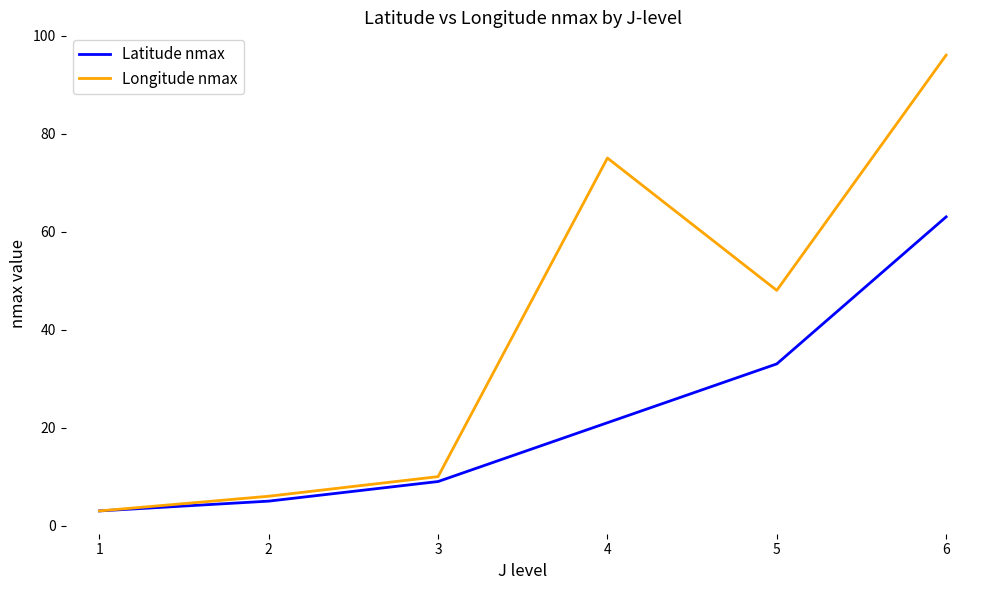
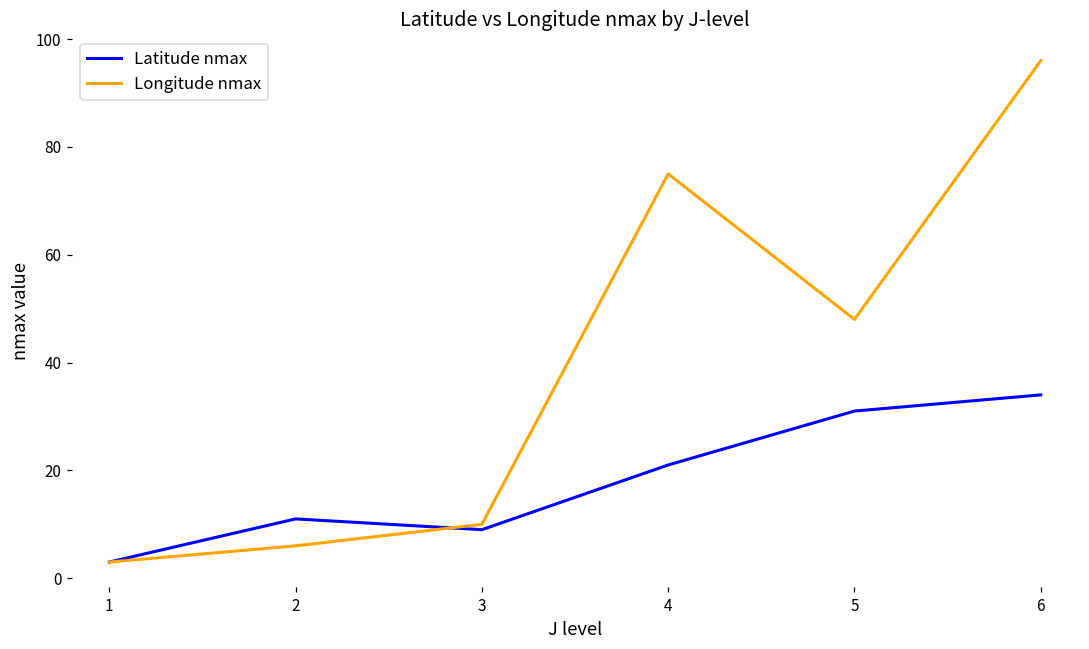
  {
    "Latitude nmax": {
-     "2": 5,
+     "2": 11,
      "3": 9,
      "4": 21,
-     "5": 33,
-     "6": 63
+     "5": 31,
+     "6": 34
    },
    "Longitude nmax": {
      "2": 6,
      "3": 10,
      "4": 75,
      "5": 48,
      "6": 96
    }
  }
